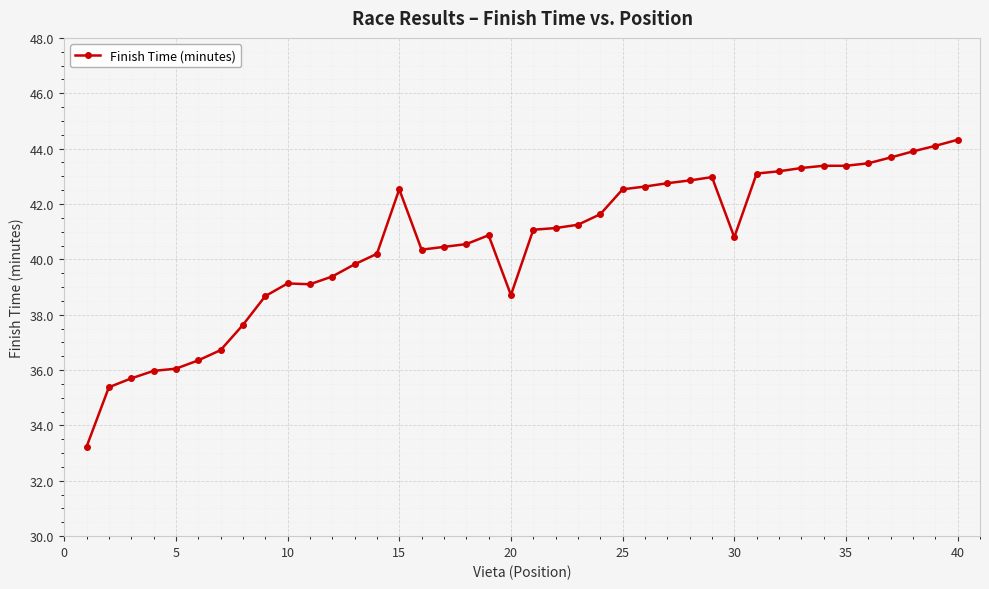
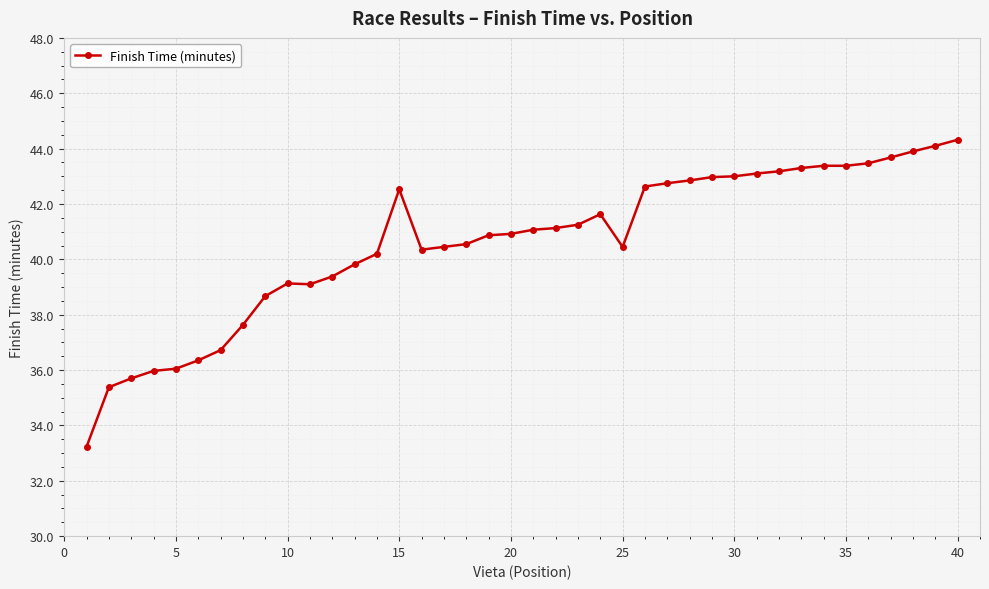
  {
    "5": 36.1,
    "10": 39.1,
    "15": 42.5,
-   "20": 38.7,
-   "25": 42.5,
-   "30": 40.8,
+   "20": 40.9,
+   "25": 40.5,
+   "30": 43.0,
    "35": 43.4,
    "40": 44.3
  }
